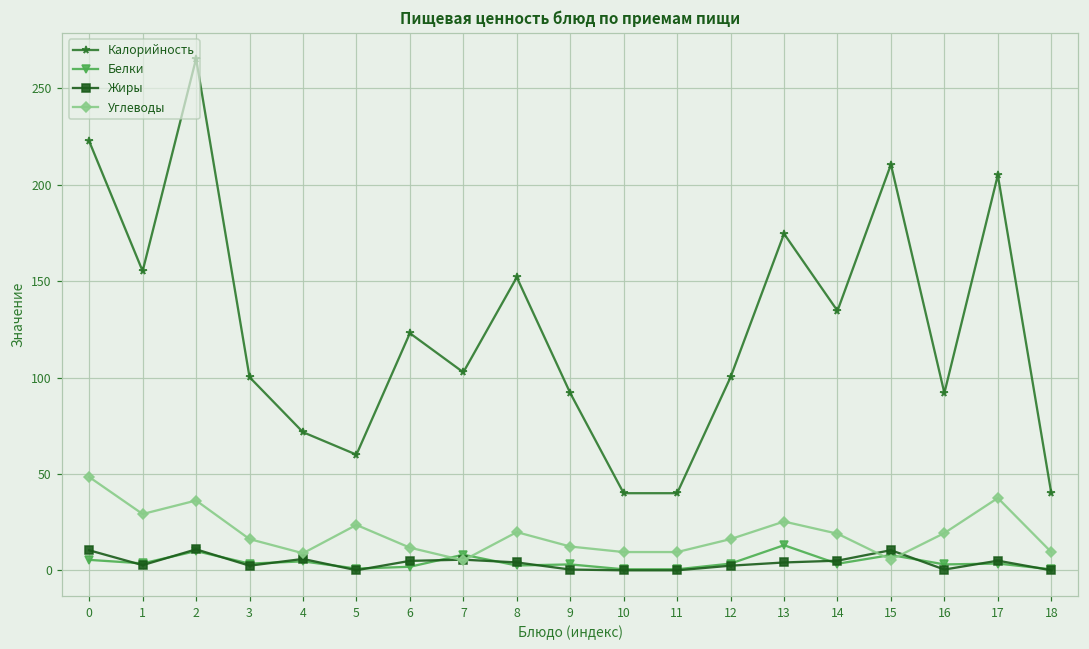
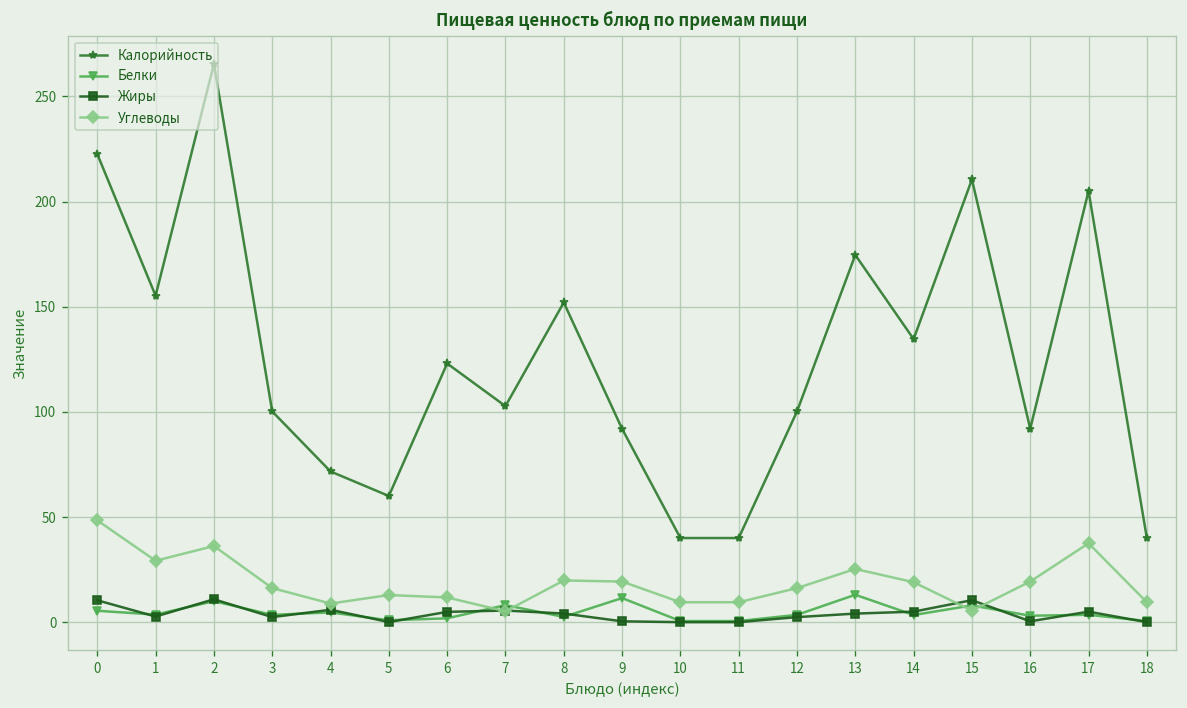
  {
    "Белки": {
      "0": 5,
      "6": 2,
      "7": 8,
      "8": 3,
-     "9": 3,
+     "9": 11,
      "13": 13,
      "14": 3,
      "15": 8,
      "16": 3,
      "17": 4
    },
    "Углеводы": {
      "0": 48,
      "1": 29,
      "2": 36,
      "3": 16,
      "4": 9,
-     "5": 24,
+     "5": 13,
      "6": 12,
      "8": 20,
-     "9": 12,
+     "9": 19,
      "10": 9,
      "11": 9,
      "12": 16,
      "13": 25,
      "14": 19,
      "15": 6,
      "16": 19,
      "17": 38,
      "18": 9
    }
  }
